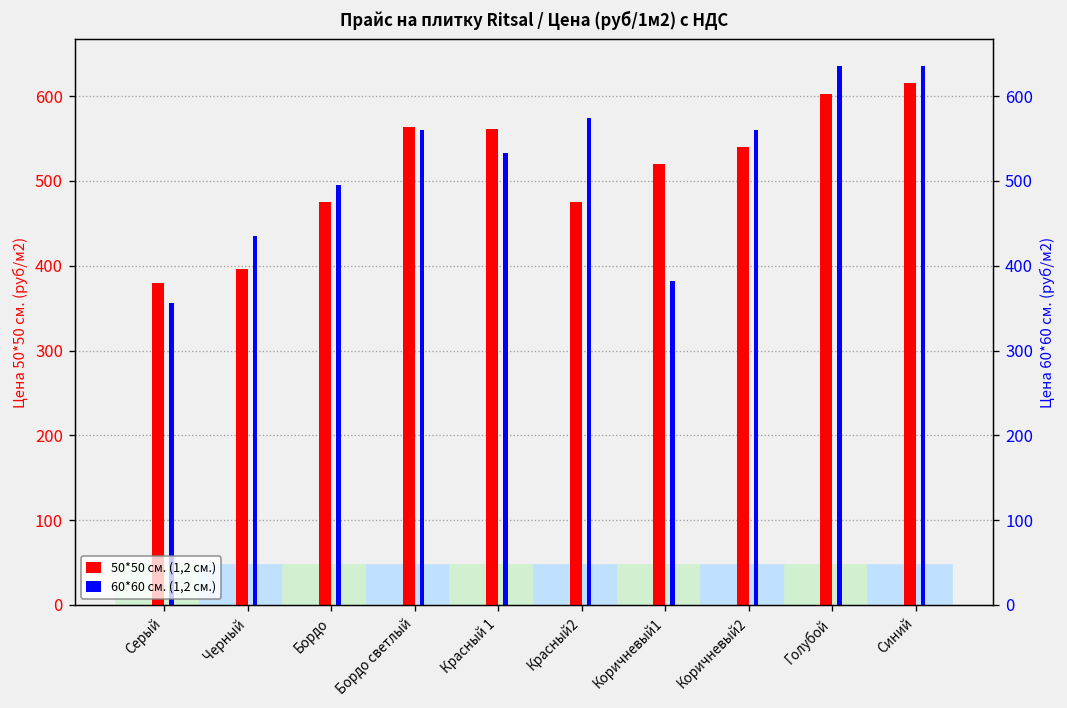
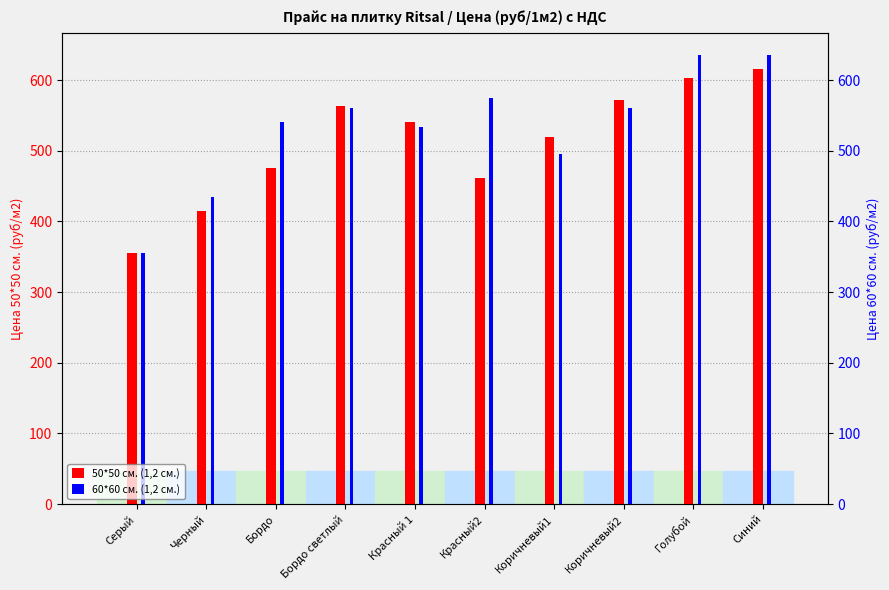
  {
    "50*50 см. (1,2 см.)": {
-     "Серый": 380,
-     "Черный": 400,
+     "Серый": 360,
+     "Черный": 420,
      "Бордо": 480,
      "Бордо светлый": 560,
-     "Красный 1": 560,
-     "Красный2": 480,
+     "Красный 1": 540,
+     "Красный2": 460,
      "Коричневый1": 520,
-     "Коричневый2": 540,
+     "Коричневый2": 570,
      "Голубой": 600,
      "Синий": 620
    },
    "60*60 см. (1,2 см.)": {
      "Серый": 360,
      "Черный": 440,
-     "Бордо": 500,
+     "Бордо": 540,
      "Бордо светлый": 560,
      "Красный 1": 530,
      "Красный2": 570,
-     "Коричневый1": 380,
+     "Коричневый1": 500,
      "Коричневый2": 560,
      "Голубой": 640,
      "Синий": 640
    }
  }
